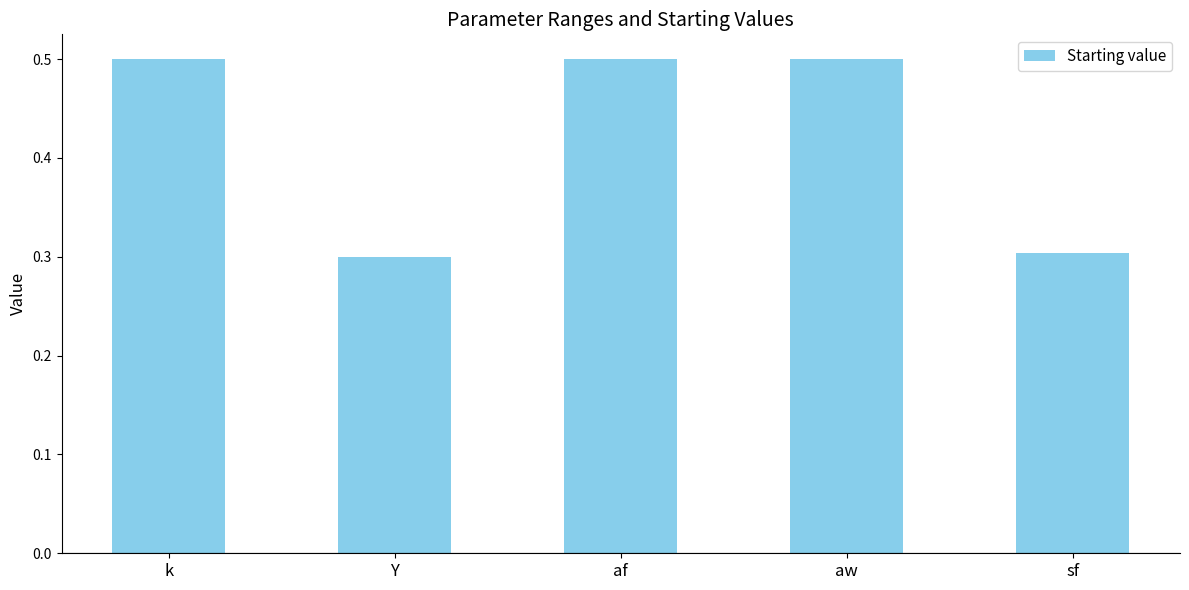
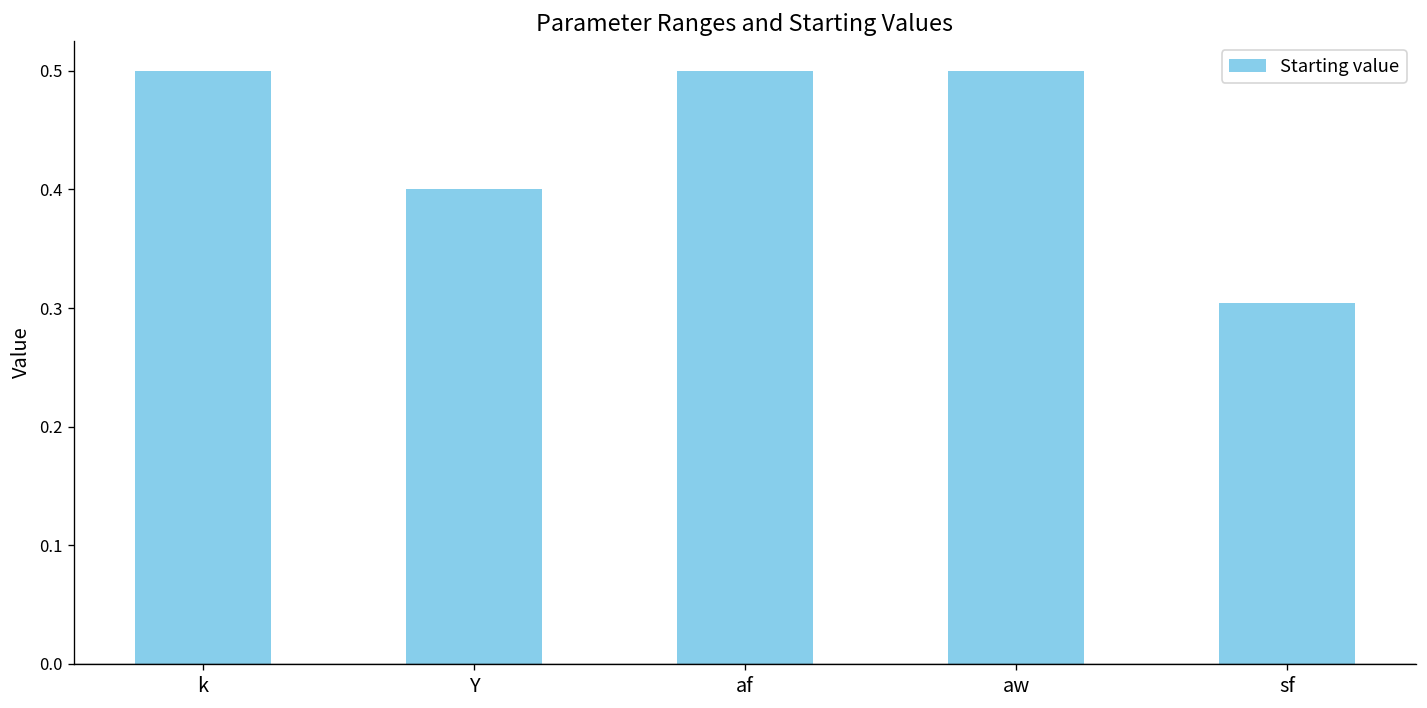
  {
    "k": 0.5,
-   "Y": 0.3,
+   "Y": 0.4,
    "af": 0.5,
    "aw": 0.5,
    "sf": 0.30
  }
